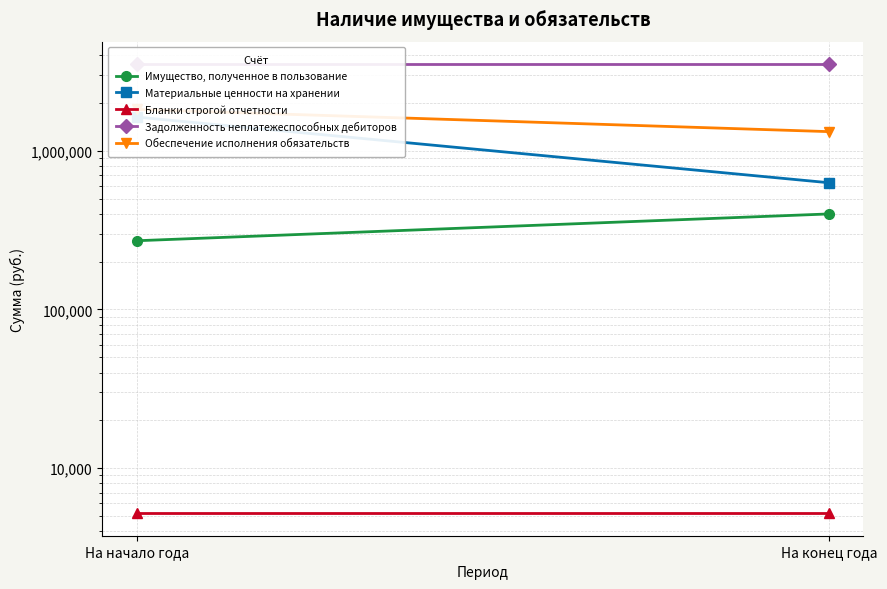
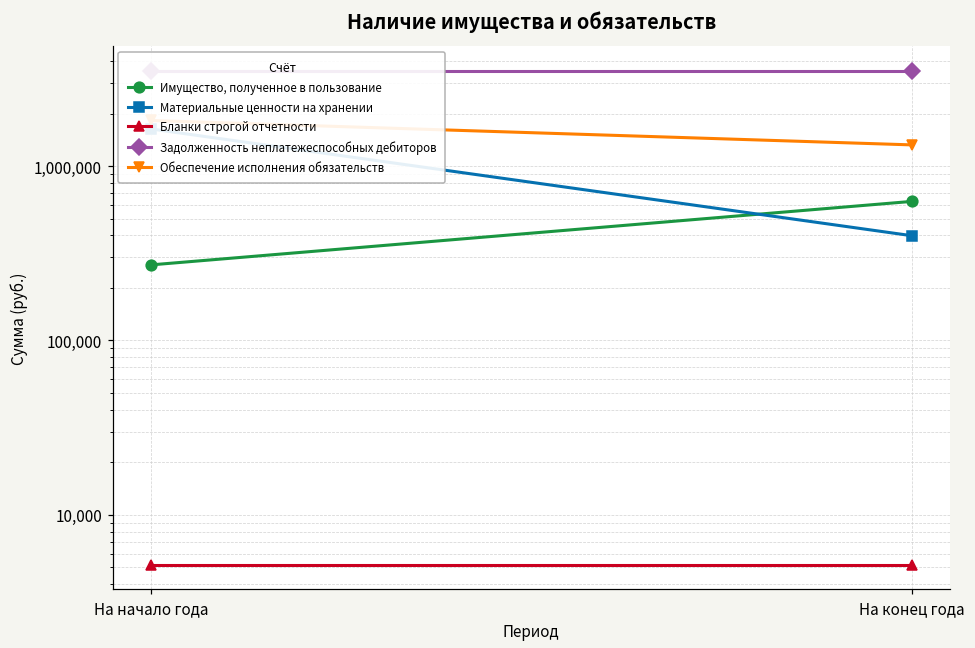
  {
    "Имущество, полученное в пользование": {
      "На начало года": "270,000",
-     "На конец года": "400,000"
+     "На конец года": "630,000"
    },
    "Материальные ценности на хранении": {
-     "На конец года": "630,000"
+     "На конец года": "400,000"
    },
    "Бланки строгой отчетности": {
      "На начало года": "5,200",
      "На конец года": "5,200"
    },
    "Задолженность неплатежеспособных дебиторов": {
      "На конец года": "3,500,000"
    },
    "Обеспечение исполнения обязательств": {
      "На конец года": "1,300,000"
    }
  }
